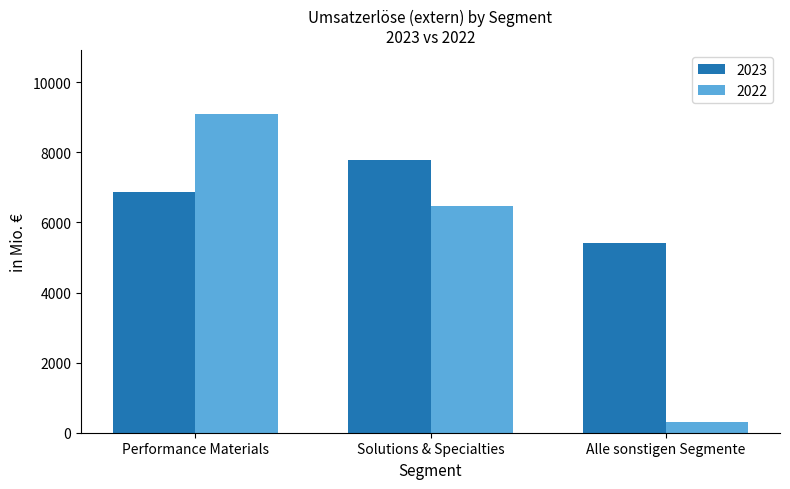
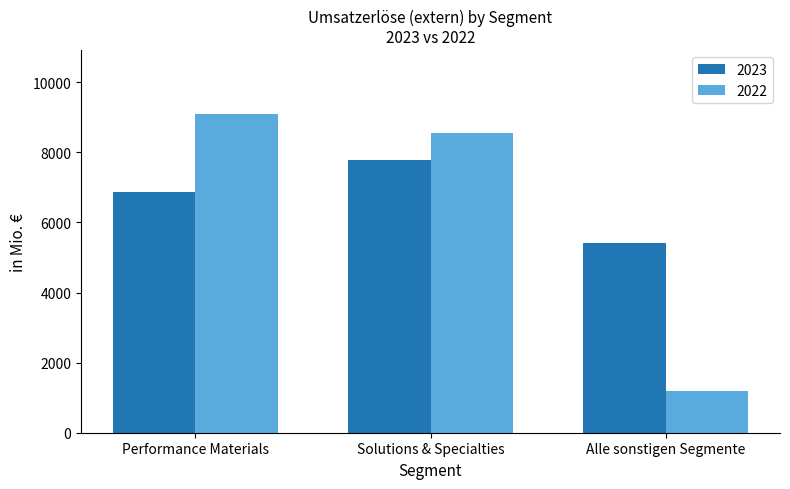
  {
    "2023": {
      "Performance Materials": 6900,
      "Solutions & Specialties": 7800,
      "Alle sonstigen Segmente": 5400
    },
    "2022": {
      "Performance Materials": 9100,
-     "Solutions & Specialties": 6500,
-     "Alle sonstigen Segmente": 300
+     "Solutions & Specialties": 8600,
+     "Alle sonstigen Segmente": 1200
    }
  }
